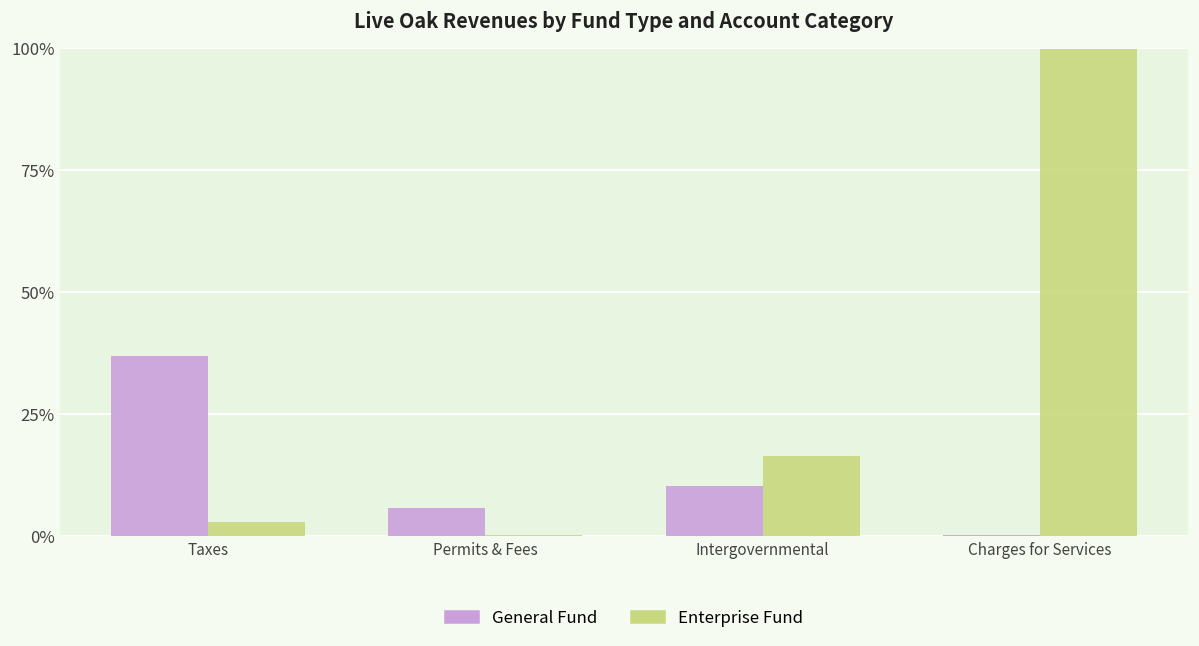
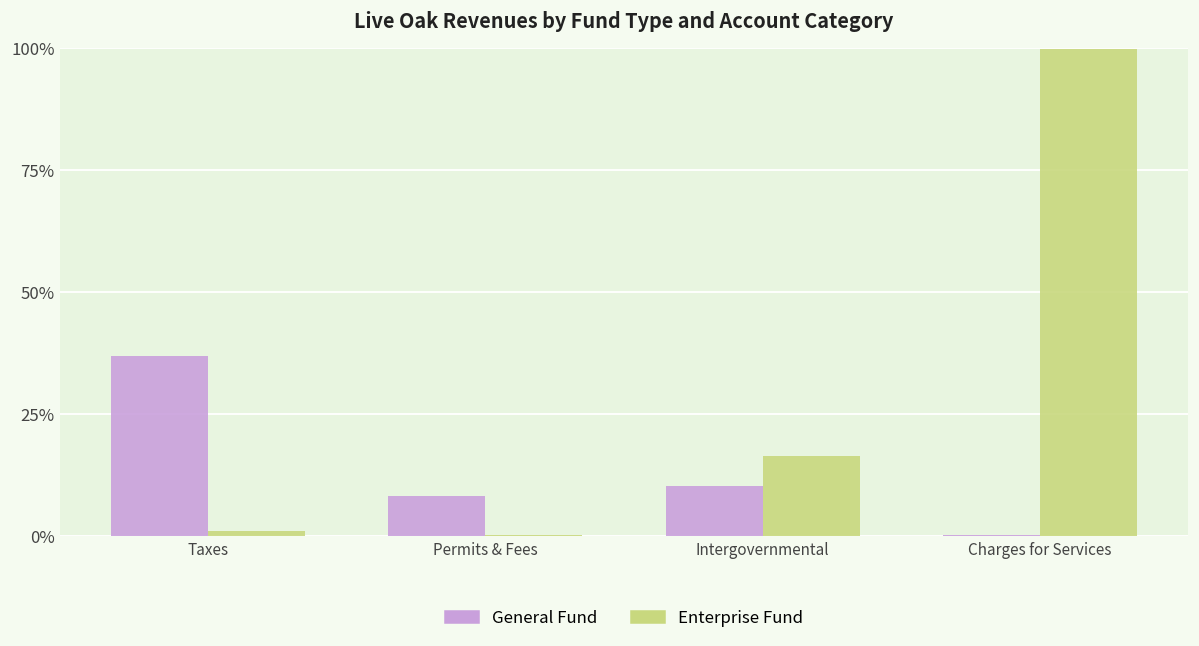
  {
    "General Fund": {
      "Taxes": "37%",
-     "Permits & Fees": "6%",
+     "Permits & Fees": "8%",
      "Intergovernmental": "10%"
    },
    "Enterprise Fund": {
-     "Taxes": "3%",
+     "Taxes": "1%",
      "Intergovernmental": "16%",
      "Charges for Services": "100%"
    }
  }
